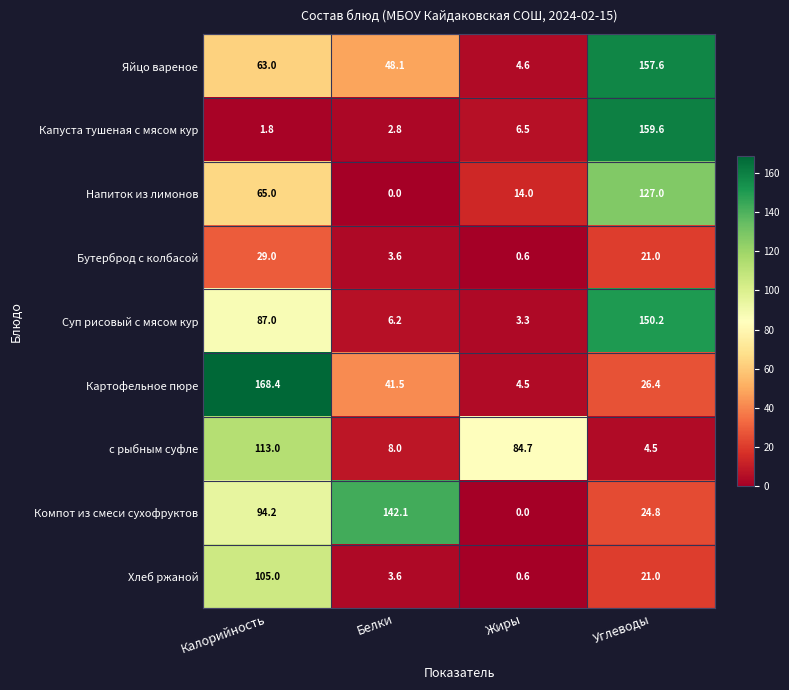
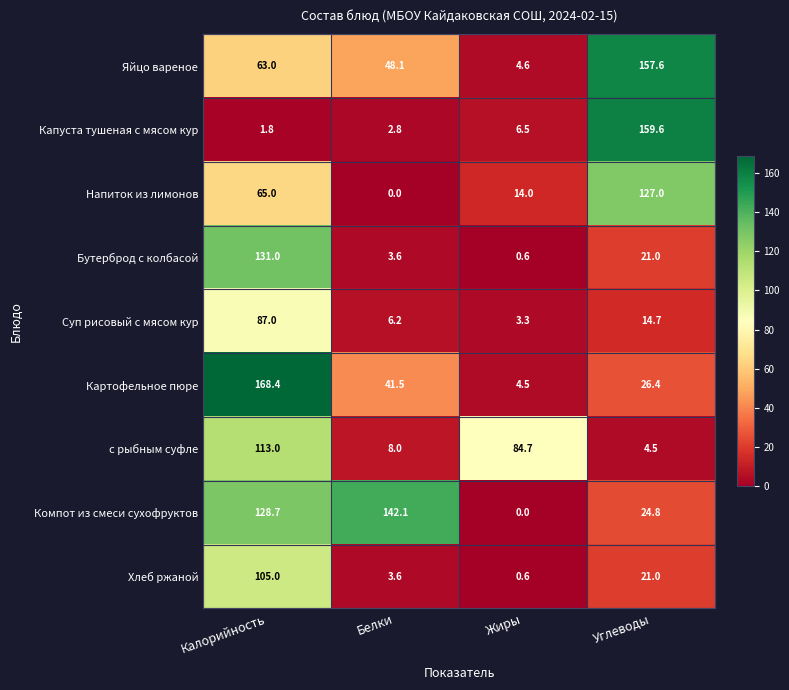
  {
    "Яйцо вареное": {
      "Калорийность": 63.0,
      "Белки": 48.1,
      "Жиры": 4.6,
      "Углеводы": 157.6
    },
    "Капуста тушеная с мясом кур": {
      "Калорийность": 1.8,
      "Белки": 2.8,
      "Жиры": 6.5,
      "Углеводы": 159.6
    },
    "Напиток из лимонов": {
      "Калорийность": 65.0,
      "Белки": 0.0,
      "Жиры": 14.0,
      "Углеводы": 127.0
    },
    "Бутерброд с колбасой": {
-     "Калорийность": 29.0,
+     "Калорийность": 131.0,
      "Белки": 3.6,
      "Жиры": 0.6,
      "Углеводы": 21.0
    },
    "Суп рисовый с мясом кур": {
      "Калорийность": 87.0,
      "Белки": 6.2,
      "Жиры": 3.3,
-     "Углеводы": 150.2
+     "Углеводы": 14.7
    },
    "Картофельное пюре": {
      "Калорийность": 168.4,
      "Белки": 41.5,
      "Жиры": 4.5,
      "Углеводы": 26.4
    },
    "с рыбным суфле": {
      "Калорийность": 113.0,
      "Белки": 8.0,
      "Жиры": 84.7,
      "Углеводы": 4.5
    },
    "Компот из смеси сухофруктов": {
-     "Калорийность": 94.2,
+     "Калорийность": 128.7,
      "Белки": 142.1,
      "Жиры": 0.0,
      "Углеводы": 24.8
    },
    "Хлеб ржаной": {
      "Калорийность": 105.0,
      "Белки": 3.6,
      "Жиры": 0.6,
      "Углеводы": 21.0
    }
  }
